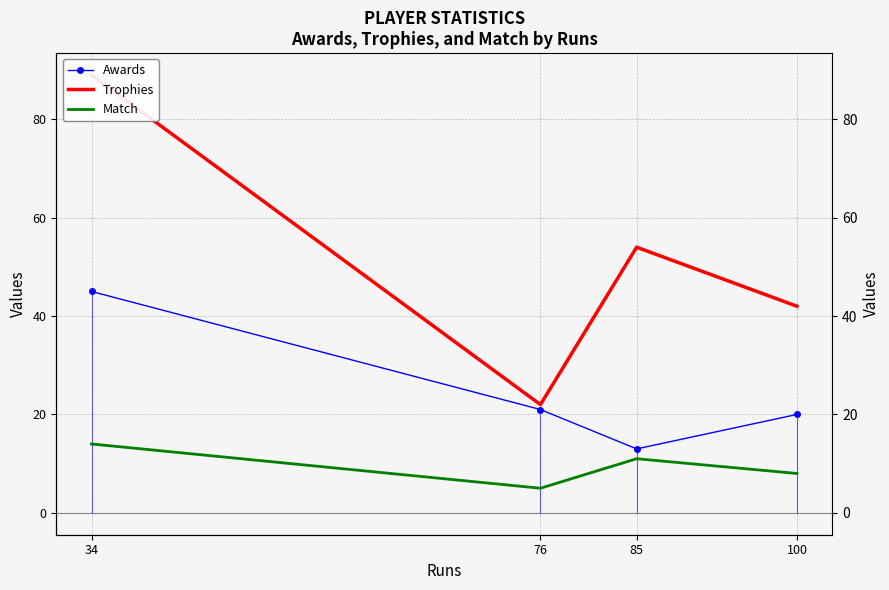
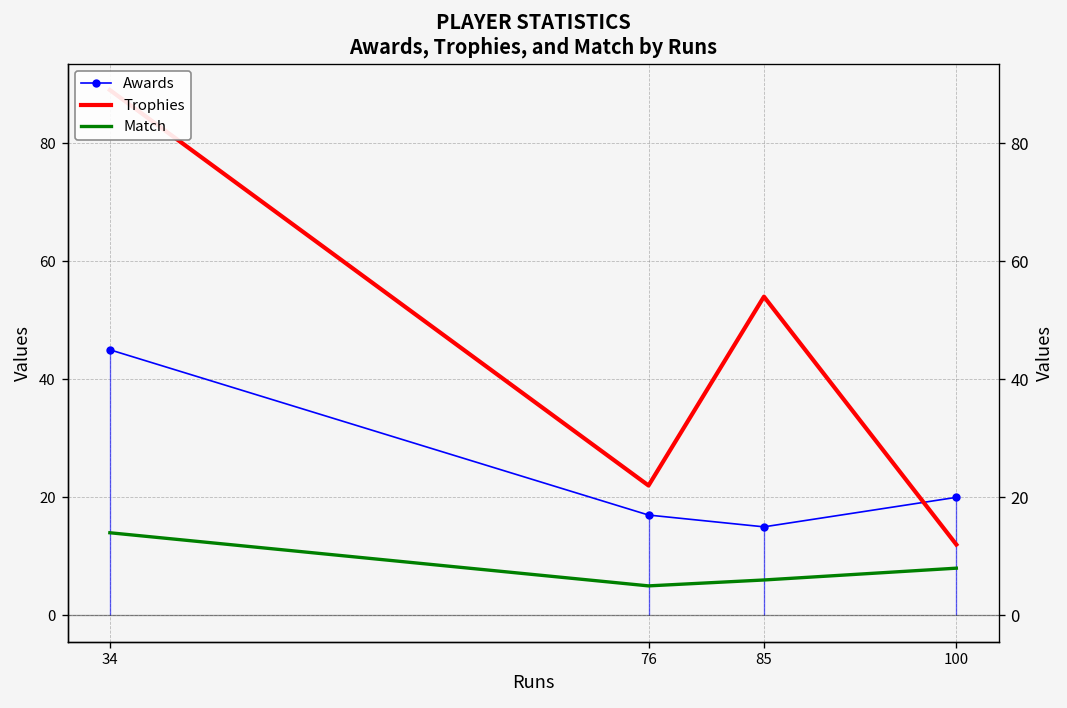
  {
    "Awards": {
      "34": 45,
-     "76": 21,
-     "85": 13,
+     "76": 17,
+     "85": 15,
      "100": 20
    },
    "Trophies": {
      "76": 22,
      "85": 54,
-     "100": 42
+     "100": 12
    },
    "Match": {
      "34": 14,
      "76": 5,
-     "85": 11,
+     "85": 6,
      "100": 8
    }
  }
